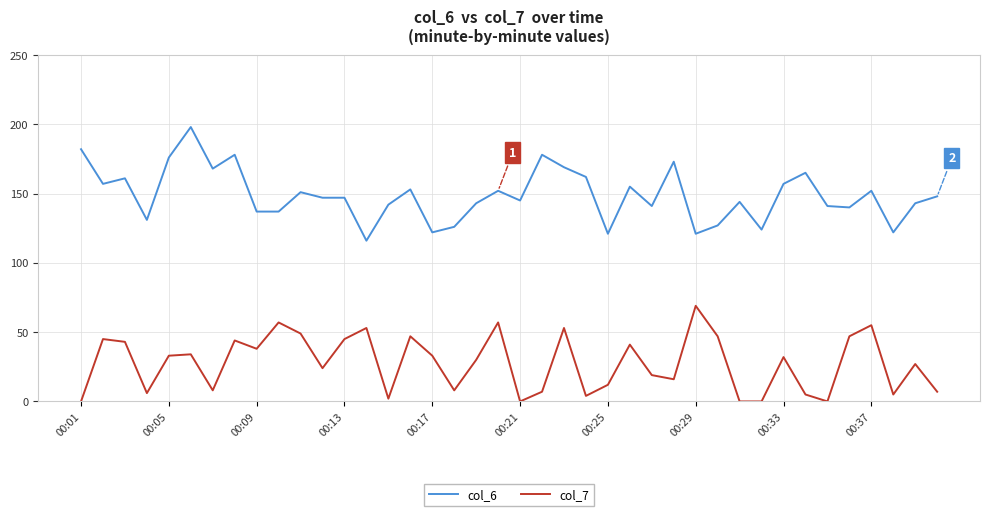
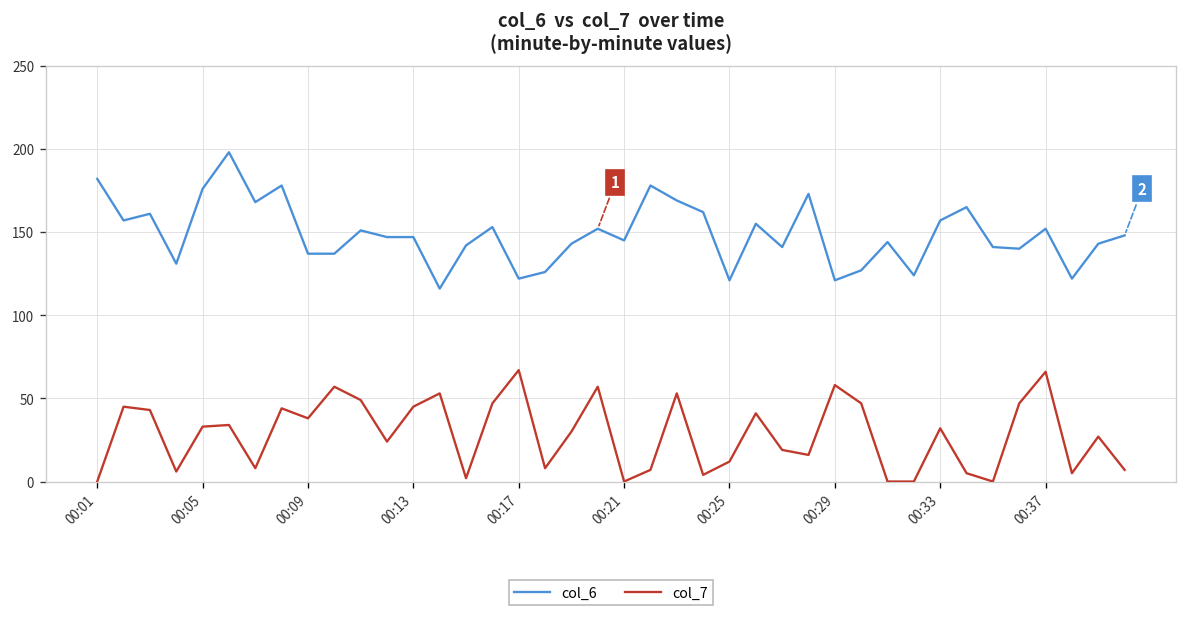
  {
    "col_6": {
      "00:01": 182,
      "00:05": 176,
      "00:09": 137,
      "00:13": 147,
      "00:17": 122,
      "00:21": 145,
      "00:25": 121,
      "00:29": 121,
      "00:33": 157,
      "00:37": 152
    },
    "col_7": {
      "00:01": 0,
      "00:05": 33,
      "00:09": 38,
      "00:13": 45,
-     "00:17": 33,
+     "00:17": 67,
      "00:21": 0,
      "00:25": 12,
-     "00:29": 69,
+     "00:29": 58,
      "00:33": 32,
-     "00:37": 55
+     "00:37": 66
    }
  }
